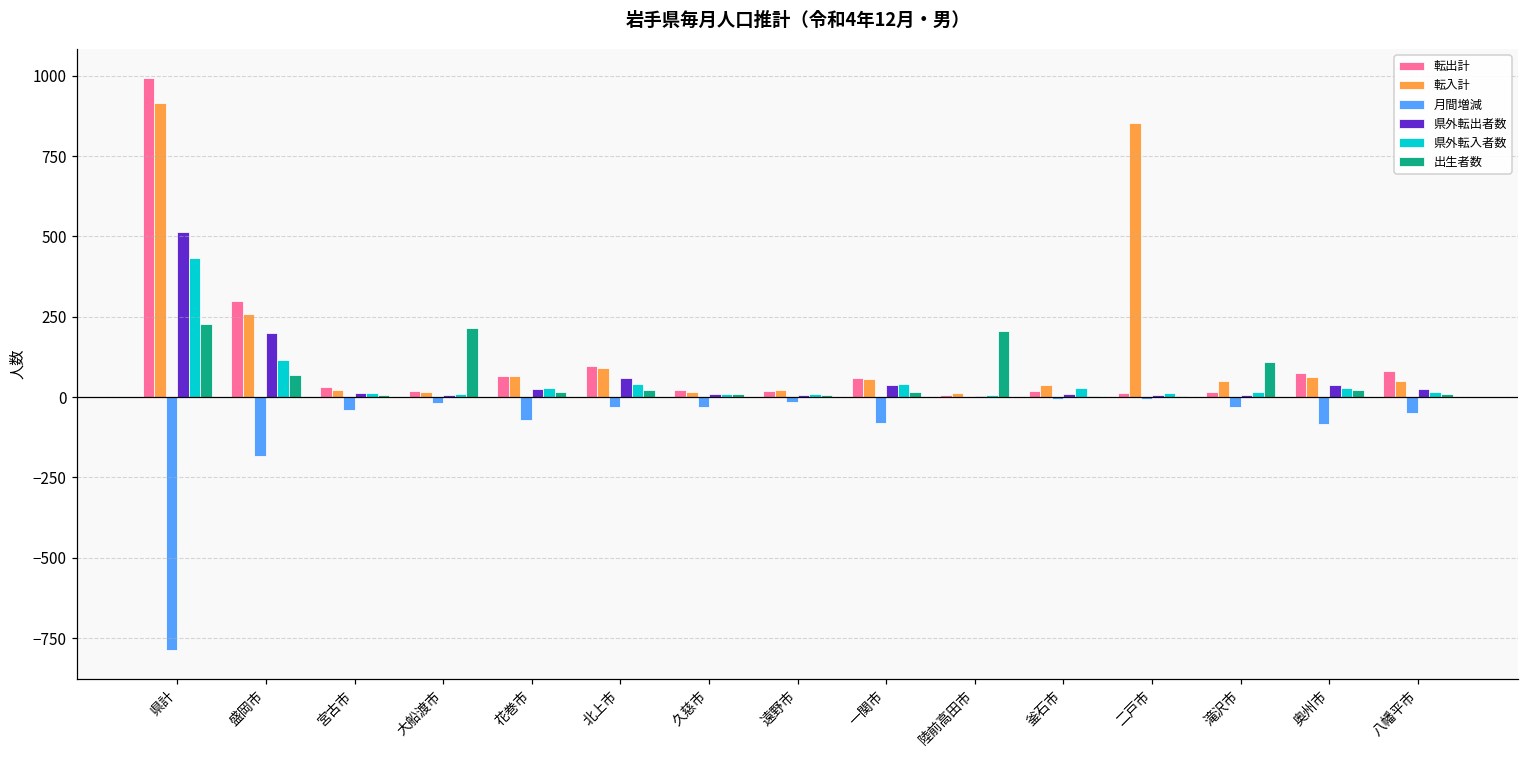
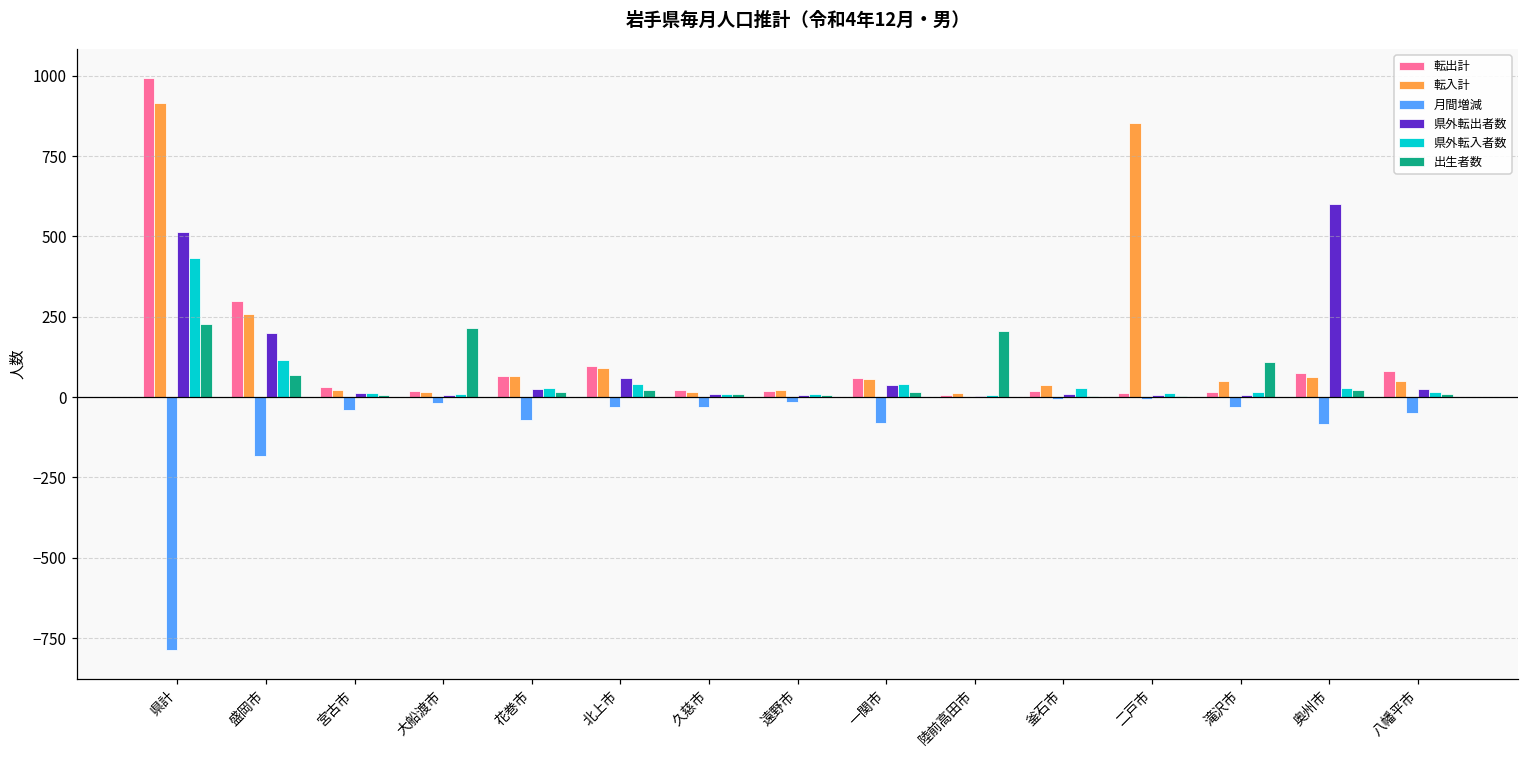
  {
    "転出計": {
      "県計": 990,
      "盛岡市": 300,
      "宮古市": 30,
      "大船渡市": 20,
      "花巻市": 70,
      "北上市": 100,
      "久慈市": 20,
      "遠野市": 20,
      "一関市": 60,
      "釜石市": 20,
      "二戸市": 10,
      "滝沢市": 20,
      "奥州市": 80,
      "八幡平市": 80
    },
    "転入計": {
      "県計": 920,
      "盛岡市": 260,
      "宮古市": 20,
      "大船渡市": 20,
      "花巻市": 60,
      "北上市": 90,
      "久慈市": 20,
      "遠野市": 20,
      "一関市": 60,
      "陸前高田市": 10,
      "釜石市": 40,
      "二戸市": 850,
      "滝沢市": 50,
      "奥州市": 60,
      "八幡平市": 50
    },
    "月間増減": {
      "県計": -790,
      "盛岡市": -180,
      "宮古市": -40,
      "大船渡市": -20,
      "花巻市": -70,
      "北上市": -30,
      "久慈市": -30,
      "遠野市": -10,
      "一関市": -80,
      "滝沢市": -30,
      "奥州市": -80,
      "八幡平市": -50
    },
    "県外転出者数": {
      "県計": 510,
      "盛岡市": 200,
      "宮古市": 10,
      "花巻市": 30,
      "北上市": 60,
      "一関市": 40,
      "釜石市": 10,
-     "奥州市": 40,
+     "奥州市": 600,
      "八幡平市": 20
    },
    "県外転入者数": {
      "県計": 430,
      "盛岡市": 120,
      "宮古市": 10,
      "花巻市": 30,
      "北上市": 40,
      "久慈市": 10,
      "一関市": 40,
      "釜石市": 30,
      "二戸市": 10,
      "滝沢市": 20,
      "奥州市": 30,
      "八幡平市": 20
    },
    "出生者数": {
      "県計": 230,
      "盛岡市": 70,
      "大船渡市": 210,
      "花巻市": 20,
      "北上市": 20,
      "一関市": 20,
      "陸前高田市": 210,
      "滝沢市": 110,
      "奥州市": 20,
      "八幡平市": 10
    }
  }
